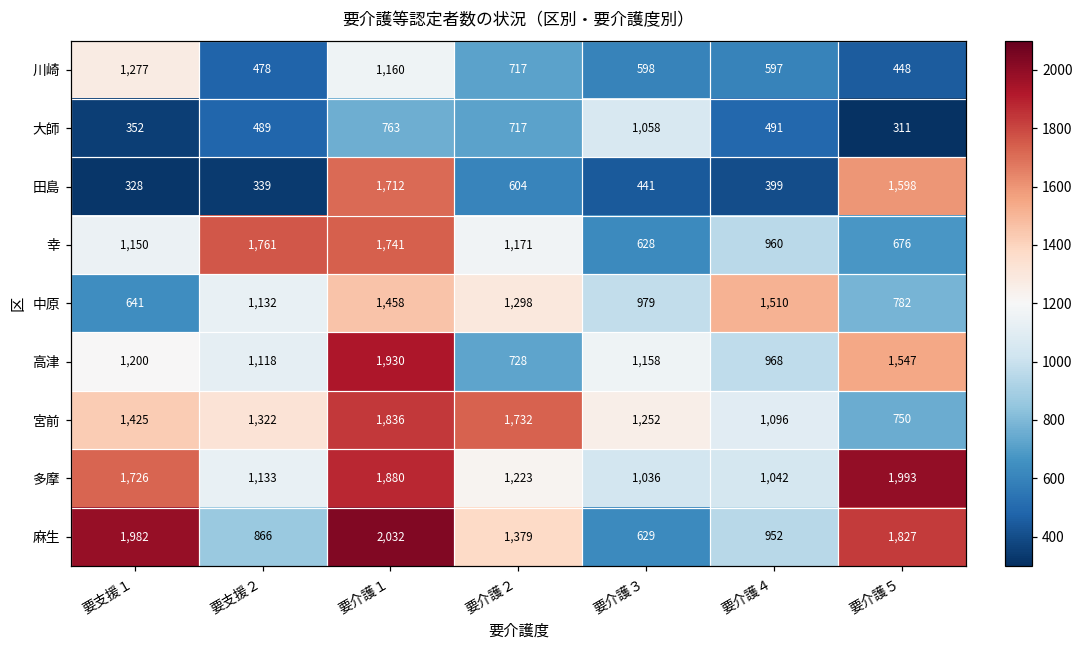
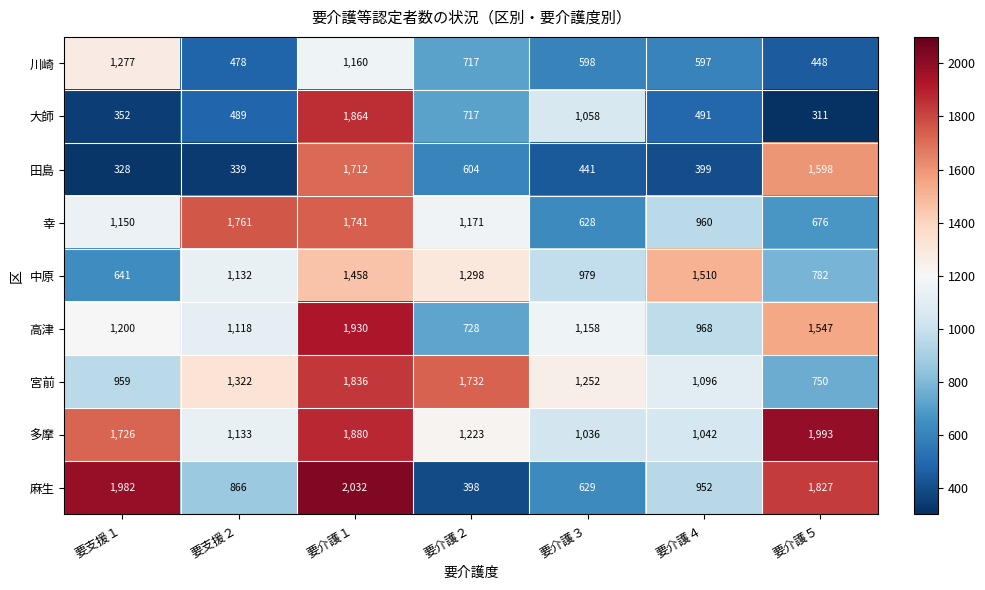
  {
    "川崎": {
      "要支援１": "1,277",
      "要支援２": "478",
      "要介護１": "1,160",
      "要介護２": "717",
      "要介護３": "598",
      "要介護４": "597",
      "要介護５": "448"
    },
    "大師": {
      "要支援１": "352",
      "要支援２": "489",
-     "要介護１": "763",
+     "要介護１": "1,864",
      "要介護２": "717",
      "要介護３": "1,058",
      "要介護４": "491",
      "要介護５": "311"
    },
    "田島": {
      "要支援１": "328",
      "要支援２": "339",
      "要介護１": "1,712",
      "要介護２": "604",
      "要介護３": "441",
      "要介護４": "399",
      "要介護５": "1,598"
    },
    "幸": {
      "要支援１": "1,150",
      "要支援２": "1,761",
      "要介護１": "1,741",
      "要介護２": "1,171",
      "要介護３": "628",
      "要介護４": "960",
      "要介護５": "676"
    },
    "中原": {
      "要支援１": "641",
      "要支援２": "1,132",
      "要介護１": "1,458",
      "要介護２": "1,298",
      "要介護３": "979",
      "要介護４": "1,510",
      "要介護５": "782"
    },
    "高津": {
      "要支援１": "1,200",
      "要支援２": "1,118",
      "要介護１": "1,930",
      "要介護２": "728",
      "要介護３": "1,158",
      "要介護４": "968",
      "要介護５": "1,547"
    },
    "宮前": {
-     "要支援１": "1,425",
+     "要支援１": "959",
      "要支援２": "1,322",
      "要介護１": "1,836",
      "要介護２": "1,732",
      "要介護３": "1,252",
      "要介護４": "1,096",
      "要介護５": "750"
    },
    "多摩": {
      "要支援１": "1,726",
      "要支援２": "1,133",
      "要介護１": "1,880",
      "要介護２": "1,223",
      "要介護３": "1,036",
      "要介護４": "1,042",
      "要介護５": "1,993"
    },
    "麻生": {
      "要支援１": "1,982",
      "要支援２": "866",
      "要介護１": "2,032",
-     "要介護２": "1,379",
+     "要介護２": "398",
      "要介護３": "629",
      "要介護４": "952",
      "要介護５": "1,827"
    }
  }
